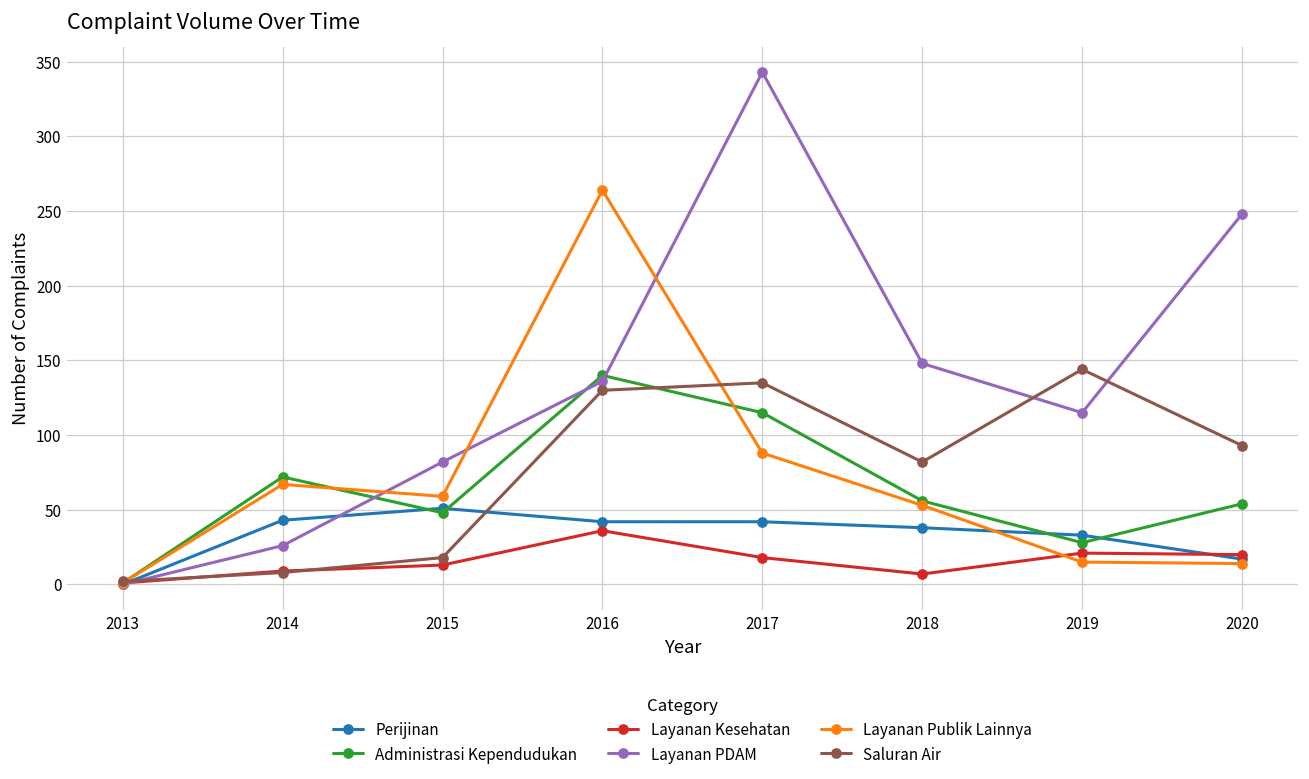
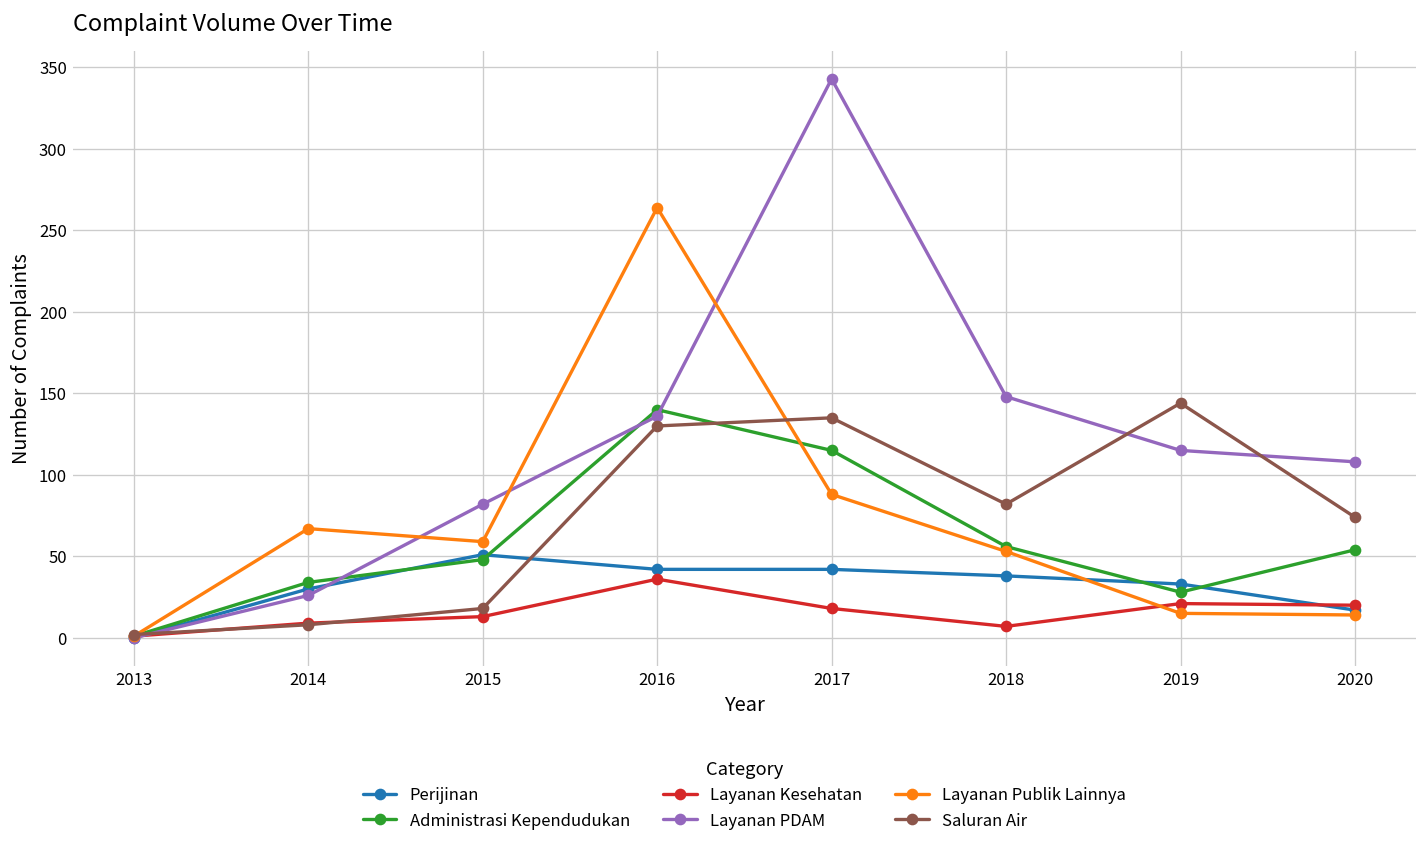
  {
    "Perijinan": {
-     "2014": 43,
+     "2014": 30,
      "2015": 51,
      "2016": 42,
      "2017": 42,
      "2018": 38,
      "2019": 33,
      "2020": 17
    },
    "Administrasi Kependudukan": {
-     "2014": 72,
+     "2014": 34,
      "2015": 48,
      "2016": 140,
      "2017": 115,
      "2018": 56,
      "2019": 28,
      "2020": 54
    },
    "Layanan Kesehatan": {
      "2015": 13,
      "2016": 36,
      "2017": 18,
      "2018": 7,
      "2019": 21,
      "2020": 20
    },
    "Layanan PDAM": {
      "2014": 26,
      "2015": 82,
      "2016": 136,
      "2017": 343,
      "2018": 148,
      "2019": 115,
-     "2020": 248
+     "2020": 108
    },
    "Layanan Publik Lainnya": {
      "2014": 67,
      "2015": 59,
      "2016": 264,
      "2017": 88,
      "2018": 53,
      "2019": 15,
      "2020": 14
    },
    "Saluran Air": {
      "2015": 18,
      "2016": 130,
      "2017": 135,
      "2018": 82,
      "2019": 144,
-     "2020": 93
+     "2020": 74
    }
  }
